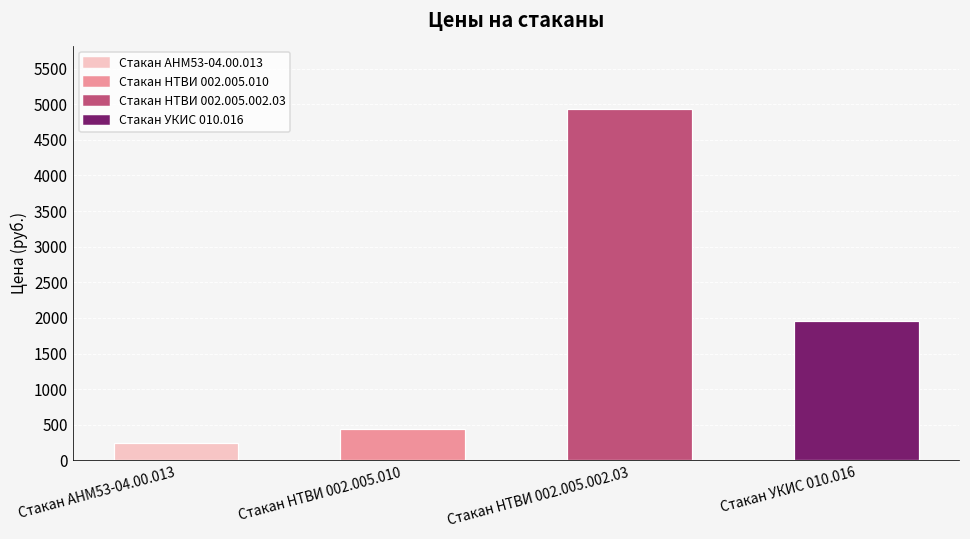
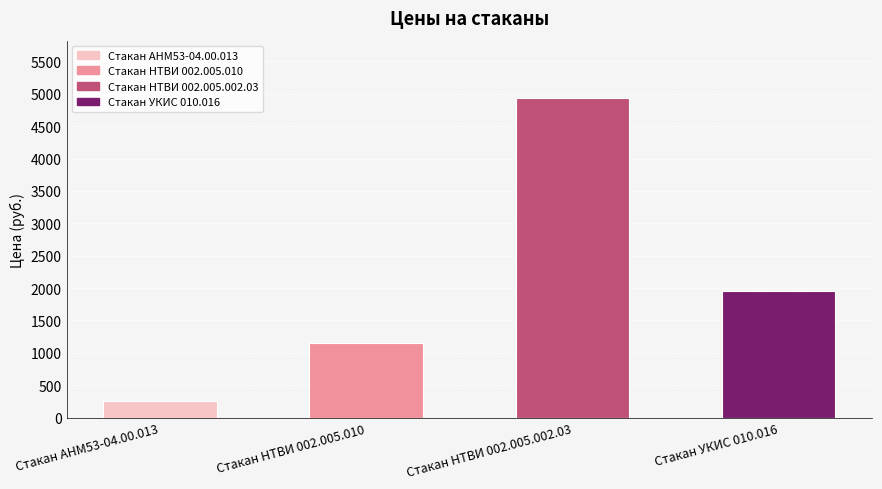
  {
    "Стакан АНМ53-04.00.013": 300,
-   "Стакан НТВИ 002.005.010": 400,
+   "Стакан НТВИ 002.005.010": 1100,
    "Стакан НТВИ 002.005.002.03": 4900,
    "Стакан УКИС 010.016": 2000
  }
